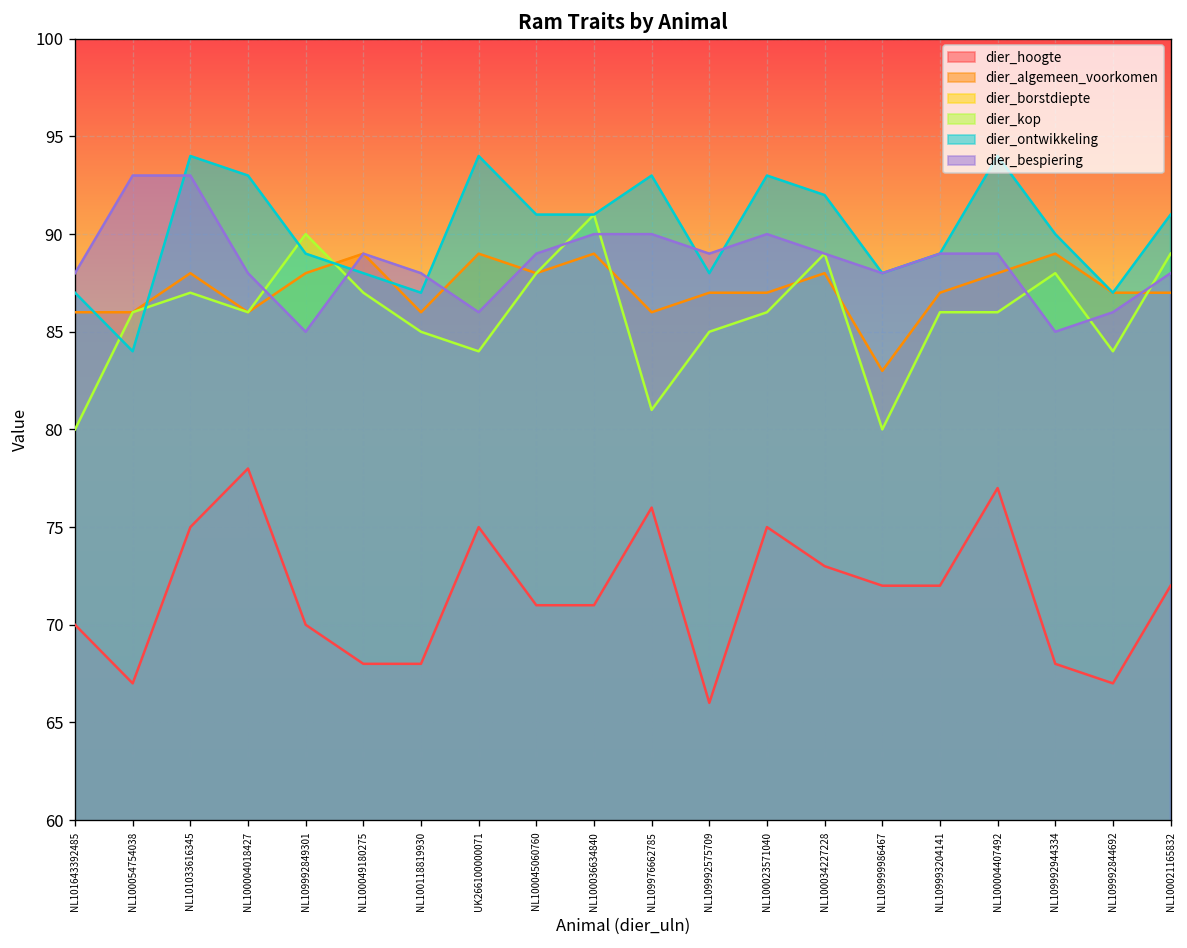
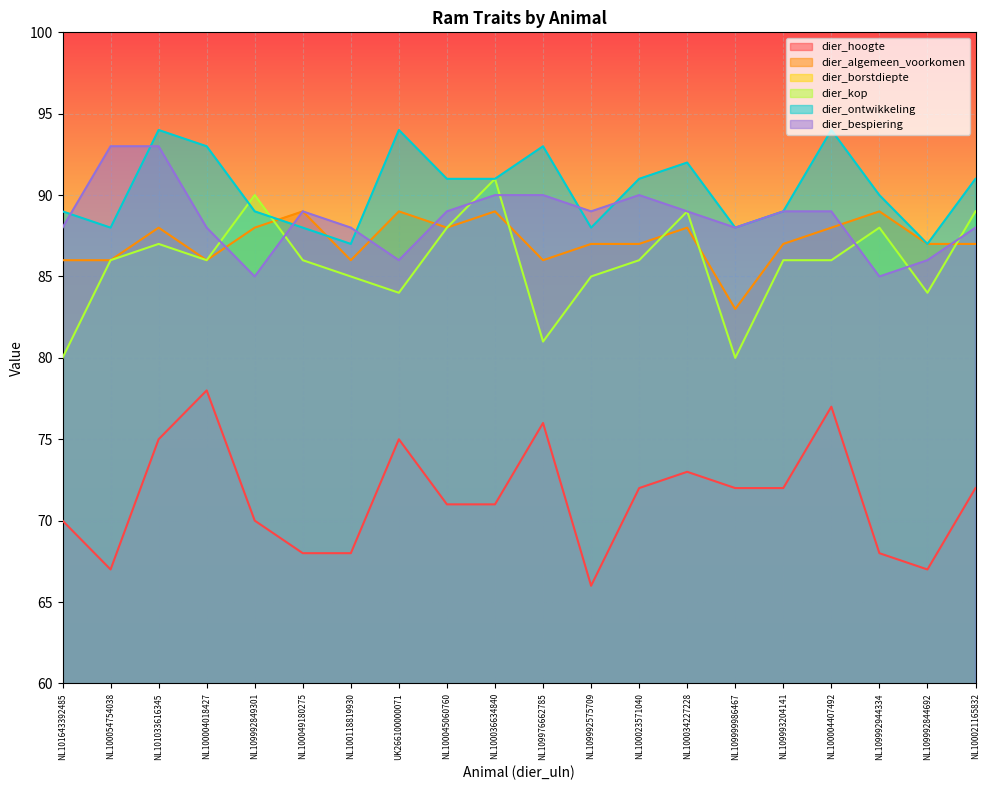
  {
    "dier_hoogte": {
      "NL101643392485": 70,
      "NL100054754038": 67,
      "NL101033616345": 75,
      "NL100004018427": 78,
      "NL109992849301": 70,
      "NL100049180275": 68,
      "NL100118819930": 68,
      "UK266100000071": 75,
      "NL100045060760": 71,
      "NL100036634840": 71,
      "NL109976662785": 76,
      "NL109992575709": 66,
-     "NL100023571040": 75,
+     "NL100023571040": 72,
      "NL100034227228": 73,
      "NL109999986467": 72,
      "NL109993204141": 72,
      "NL100004407492": 77,
      "NL109992944334": 68,
      "NL109992844692": 67,
      "NL100021165832": 72
    },
    "dier_kop": {
      "NL101643392485": 80,
      "NL101033616345": 87,
      "NL109992849301": 90,
-     "NL100049180275": 87,
+     "NL100049180275": 86,
      "NL100118819930": 85,
      "UK266100000071": 84,
      "NL109976662785": 81,
      "NL109992575709": 85,
      "NL100023571040": 86,
      "NL109999986467": 80,
      "NL109993204141": 86,
      "NL100004407492": 86,
      "NL109992944334": 88,
      "NL109992844692": 84,
      "NL100021165832": 89
    },
    "dier_ontwikkeling": {
-     "NL101643392485": 87,
-     "NL100054754038": 84,
+     "NL101643392485": 89,
+     "NL100054754038": 88,
      "NL101033616345": 94,
      "NL100004018427": 93,
      "NL109992849301": 89,
      "NL100049180275": 88,
      "NL100118819930": 87,
      "UK266100000071": 94,
      "NL100045060760": 91,
      "NL109976662785": 93,
      "NL109992575709": 88,
-     "NL100023571040": 93,
+     "NL100023571040": 91,
      "NL100034227228": 92,
      "NL109992944334": 90,
      "NL100021165832": 91
    },
    "dier_bespiering": {
      "NL101643392485": 88,
      "NL100054754038": 93,
      "NL101033616345": 93,
      "NL100004018427": 88,
      "NL109992849301": 85,
      "NL100118819930": 88,
      "UK266100000071": 86,
      "NL100045060760": 89,
      "NL100036634840": 90,
      "NL109976662785": 90,
      "NL109992575709": 89,
      "NL100023571040": 90,
      "NL100004407492": 89,
      "NL109992944334": 85,
      "NL109992844692": 86,
      "NL100021165832": 88
    }
  }
